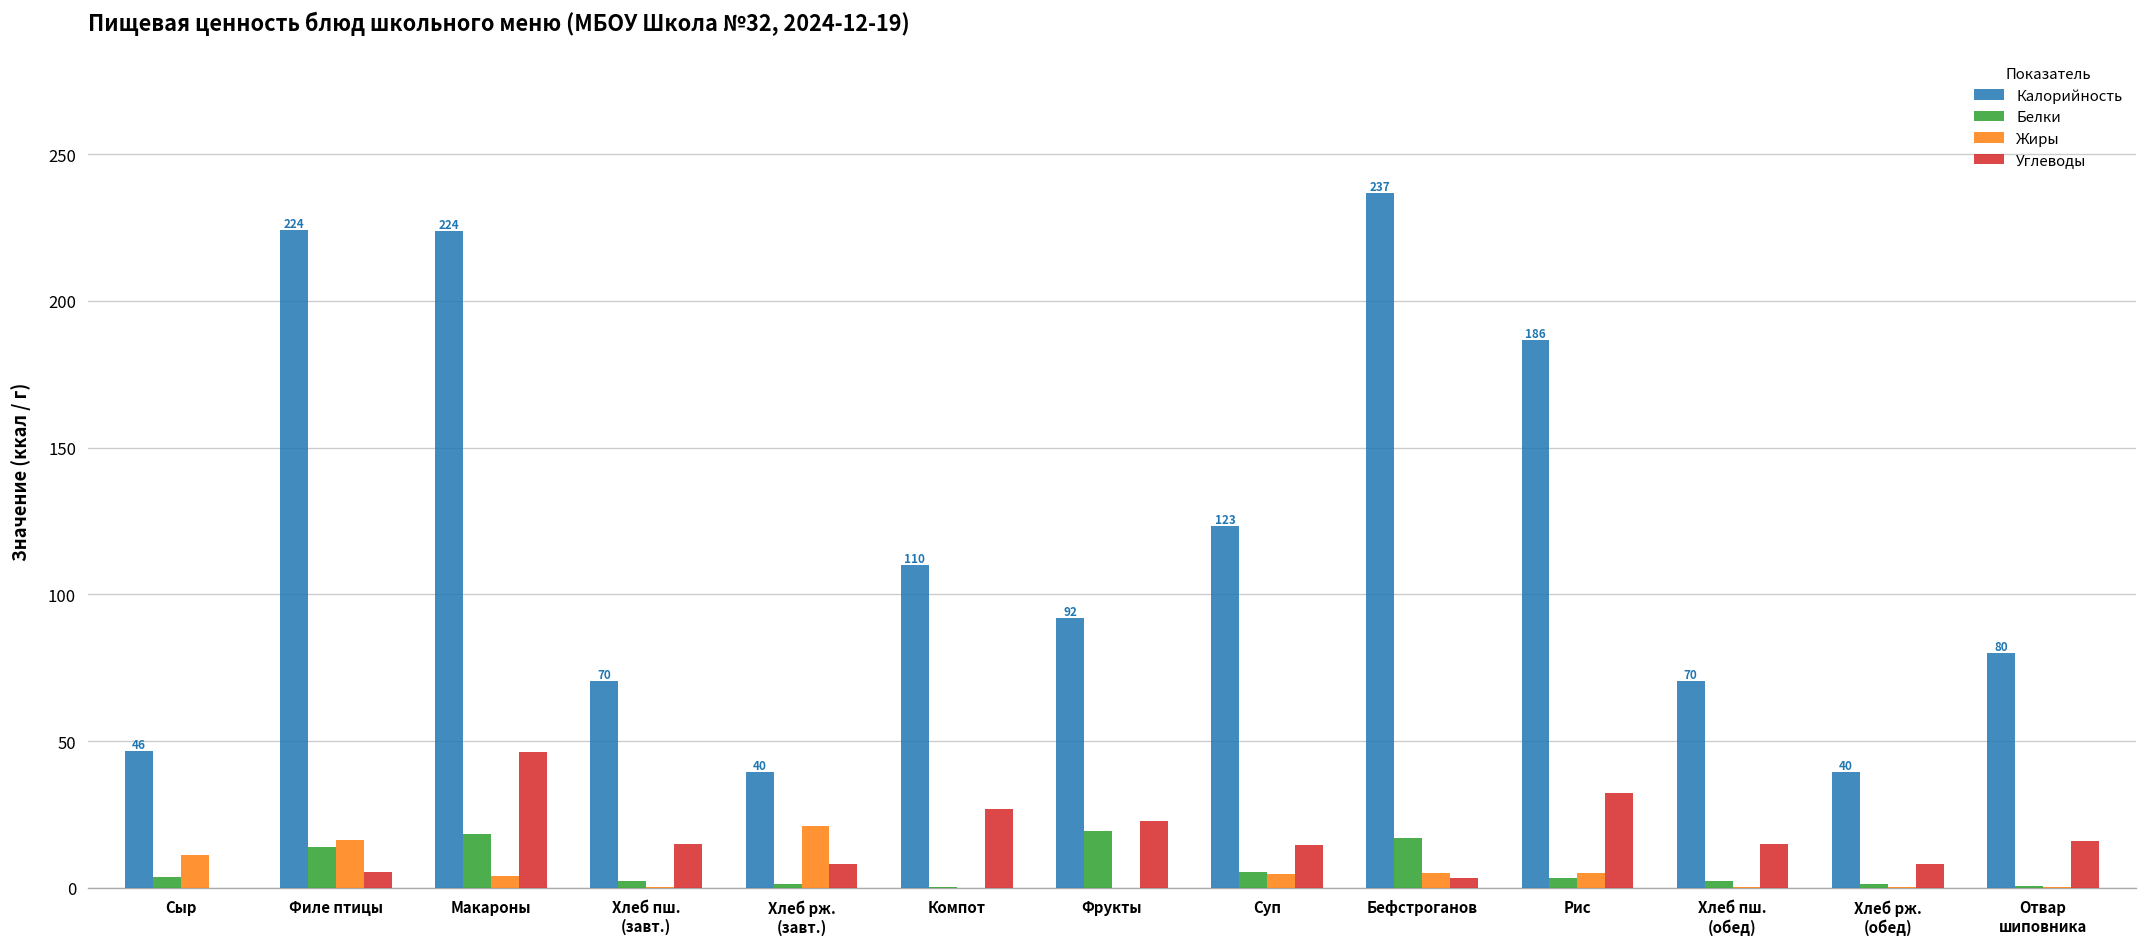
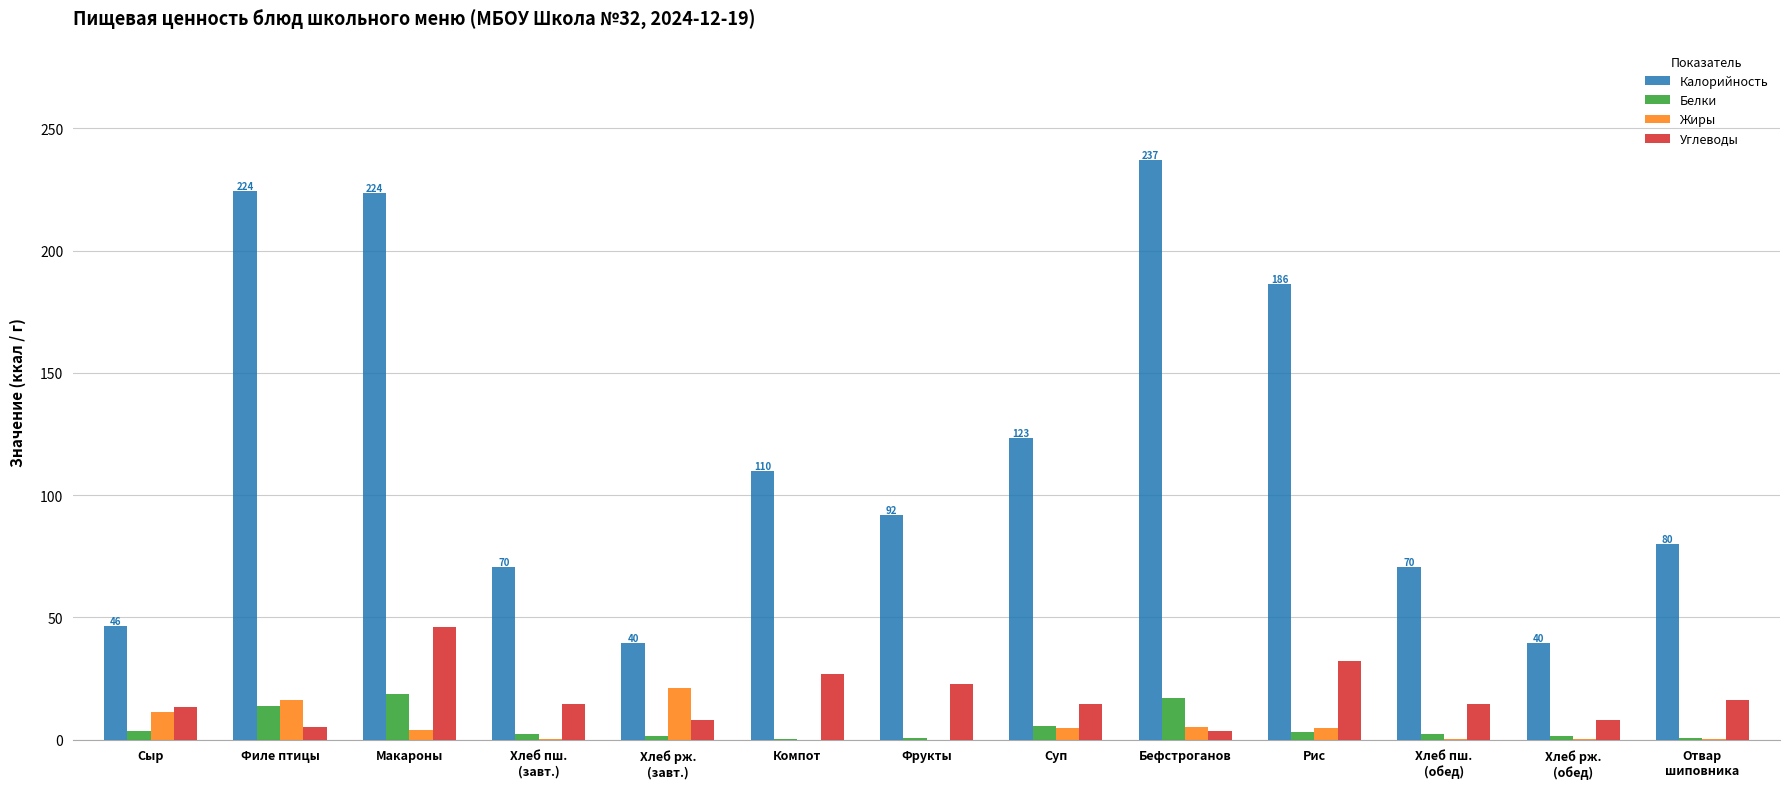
  {
    "Калорийность": {
      "Сыр": 46,
      "Филе птицы": 224,
      "Макароны": 224,
      "Хлеб пш. (завт.)": 70,
      "Хлеб рж. (завт.)": 40,
      "Компот": 110,
      "Фрукты": 92,
      "Суп": 123,
      "Бефстроганов": 237,
      "Рис": 186,
      "Хлеб пш. (обед)": 70,
      "Хлеб рж. (обед)": 40,
      "Отвар шиповника": 80
    },
    "Белки": {
      "Сыр": 4,
      "Филе птицы": 14,
      "Макароны": 18,
      "Хлеб пш. (завт.)": 2,
      "Хлеб рж. (завт.)": 1,
-     "Фрукты": 19,
+     "Фрукты": 1,
      "Суп": 6,
      "Бефстроганов": 17,
      "Рис": 3,
      "Хлеб пш. (обед)": 2,
      "Хлеб рж. (обед)": 1
    },
    "Жиры": {
      "Сыр": 11,
      "Филе птицы": 16,
      "Макароны": 4,
      "Хлеб рж. (завт.)": 21,
      "Компот": 0,
      "Фрукты": 0,
      "Суп": 5,
      "Бефстроганов": 5,
      "Рис": 5
    },
    "Углеводы": {
-     "Сыр": 0,
+     "Сыр": 13,
      "Филе птицы": 5,
      "Макароны": 46,
      "Хлеб пш. (завт.)": 15,
      "Хлеб рж. (завт.)": 8,
      "Компот": 27,
      "Фрукты": 23,
      "Суп": 14,
      "Бефстроганов": 3,
      "Рис": 32,
      "Хлеб пш. (обед)": 15,
      "Хлеб рж. (обед)": 8,
      "Отвар шиповника": 16
    }
  }
